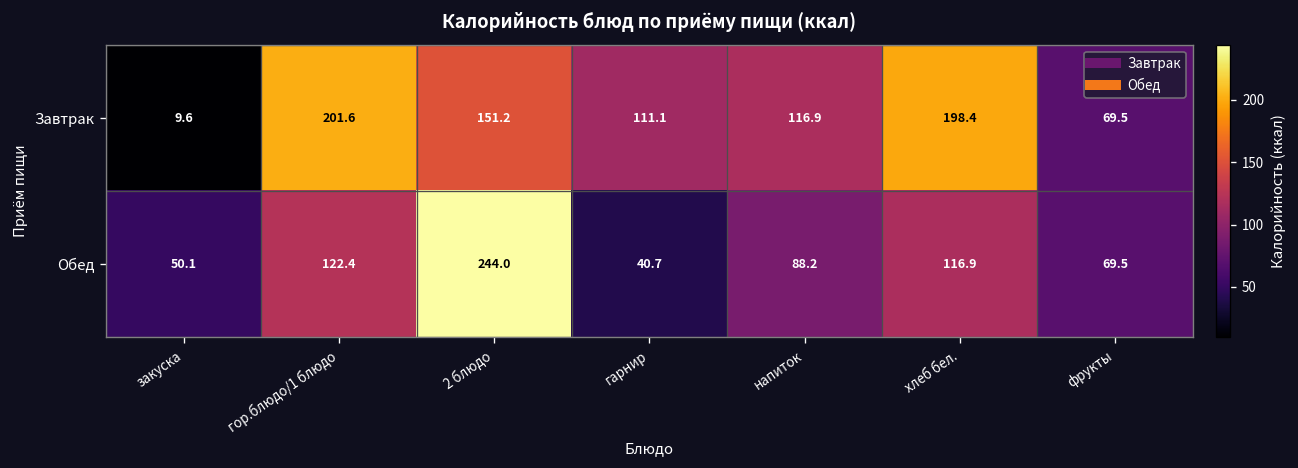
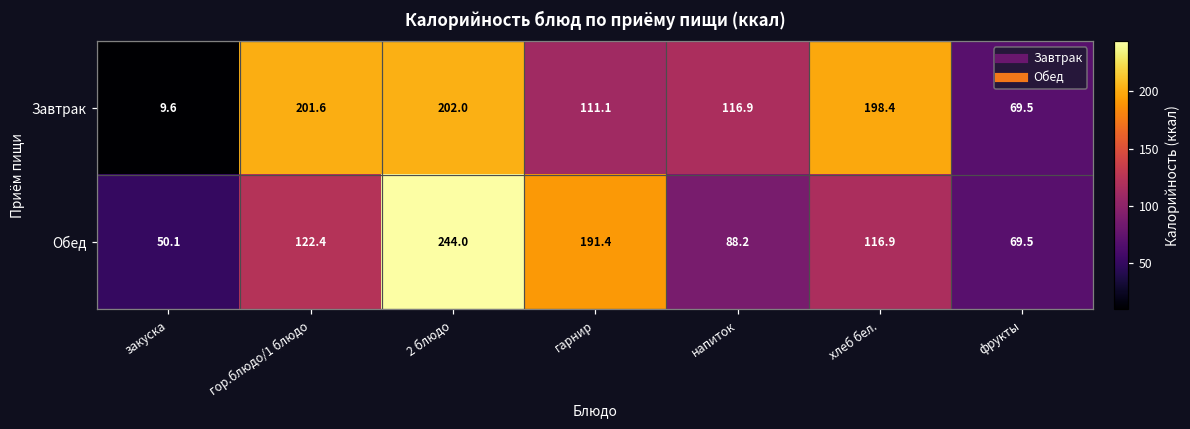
  {
    "Завтрак": {
      "закуска": 9.6,
      "гор.блюдо/1 блюдо": 201.6,
-     "2 блюдо": 151.2,
+     "2 блюдо": 202.0,
      "гарнир": 111.1,
      "напиток": 116.9,
      "хлеб бел.": 198.4,
      "фрукты": 69.5
    },
    "Обед": {
      "закуска": 50.1,
      "гор.блюдо/1 блюдо": 122.4,
      "2 блюдо": 244.0,
-     "гарнир": 40.7,
+     "гарнир": 191.4,
      "напиток": 88.2,
      "хлеб бел.": 116.9,
      "фрукты": 69.5
    }
  }
